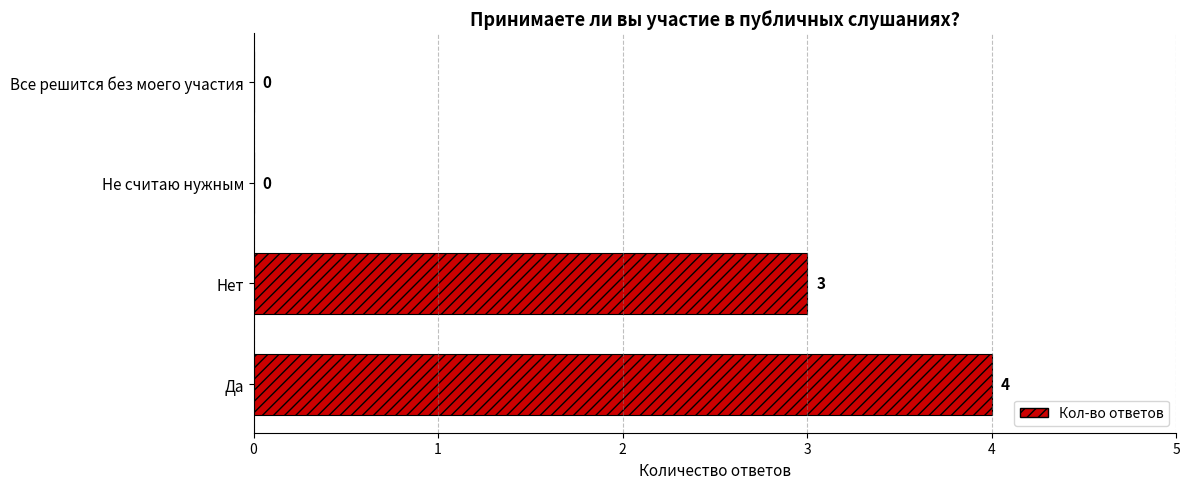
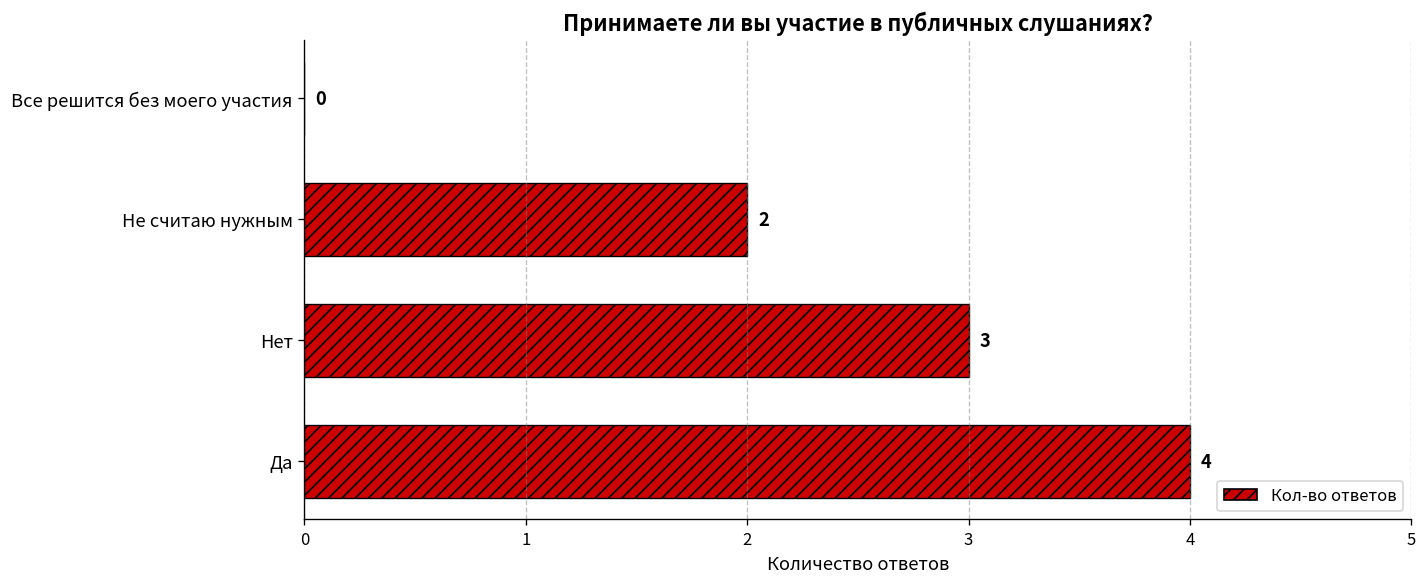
  {
    "Все решится без моего участия": 0,
-   "Не считаю нужным": 0,
+   "Не считаю нужным": 2,
    "Нет": 3,
    "Да": 4
  }
